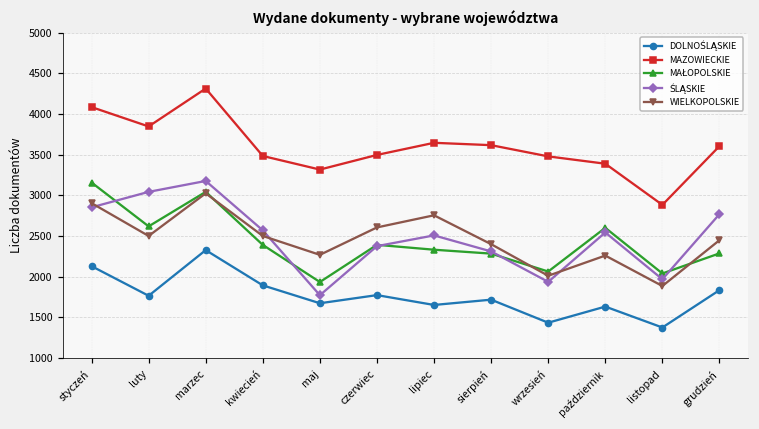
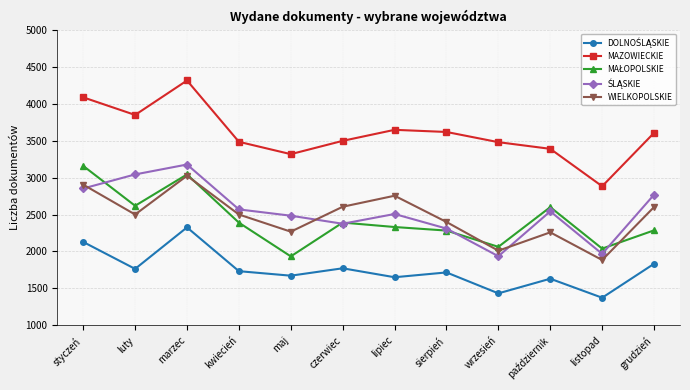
  {
    "DOLNOŚLĄSKIE": {
      "styczeń": 2100,
      "luty": 1800,
      "marzec": 2300,
-     "kwiecień": 1900,
+     "kwiecień": 1700,
      "maj": 1700,
      "czerwiec": 1800,
      "lipiec": 1700,
      "sierpień": 1700,
      "wrzesień": 1400,
      "październik": 1600,
      "listopad": 1400,
      "grudzień": 1800
    },
    "MAZOWIECKIE": {
      "styczeń": 4100,
      "luty": 3800,
      "marzec": 4300,
      "kwiecień": 3500,
      "maj": 3300,
      "czerwiec": 3500,
      "lipiec": 3600,
      "sierpień": 3600,
      "wrzesień": 3500,
      "październik": 3400,
      "listopad": 2900,
      "grudzień": 3600
    },
    "MAŁOPOLSKIE": {
      "styczeń": 3200,
      "luty": 2600,
      "kwiecień": 2400,
      "maj": 1900,
      "lipiec": 2300,
      "wrzesień": 2100,
      "październik": 2600,
      "listopad": 2000,
      "grudzień": 2300
    },
    "ŚLĄSKIE": {
      "styczeń": 2900,
      "luty": 3000,
      "marzec": 3200,
      "kwiecień": 2600,
-     "maj": 1800,
+     "maj": 2500,
      "lipiec": 2500,
      "wrzesień": 1900,
      "październik": 2500,
      "listopad": 2000,
      "grudzień": 2800
    },
    "WIELKOPOLSKIE": {
      "styczeń": 2900,
      "luty": 2500,
      "kwiecień": 2500,
      "maj": 2300,
      "czerwiec": 2600,
      "lipiec": 2800,
      "sierpień": 2400,
      "wrzesień": 2000,
      "październik": 2300,
      "listopad": 1900,
-     "grudzień": 2400
+     "grudzień": 2600
    }
  }
